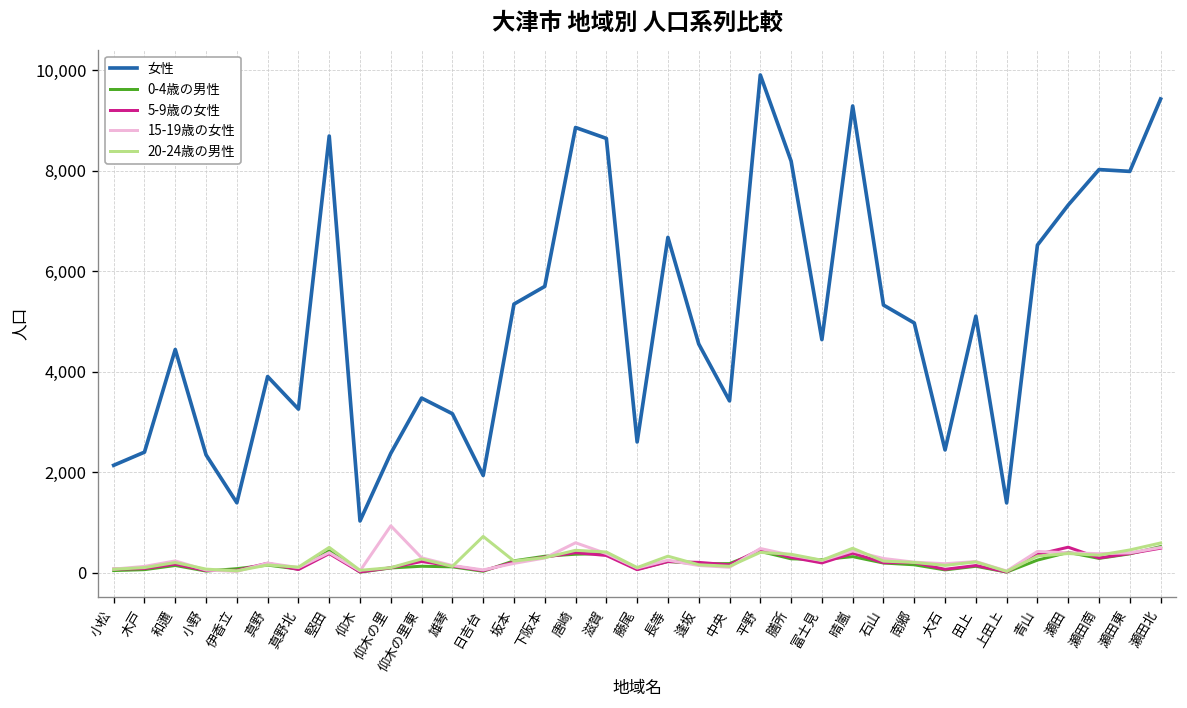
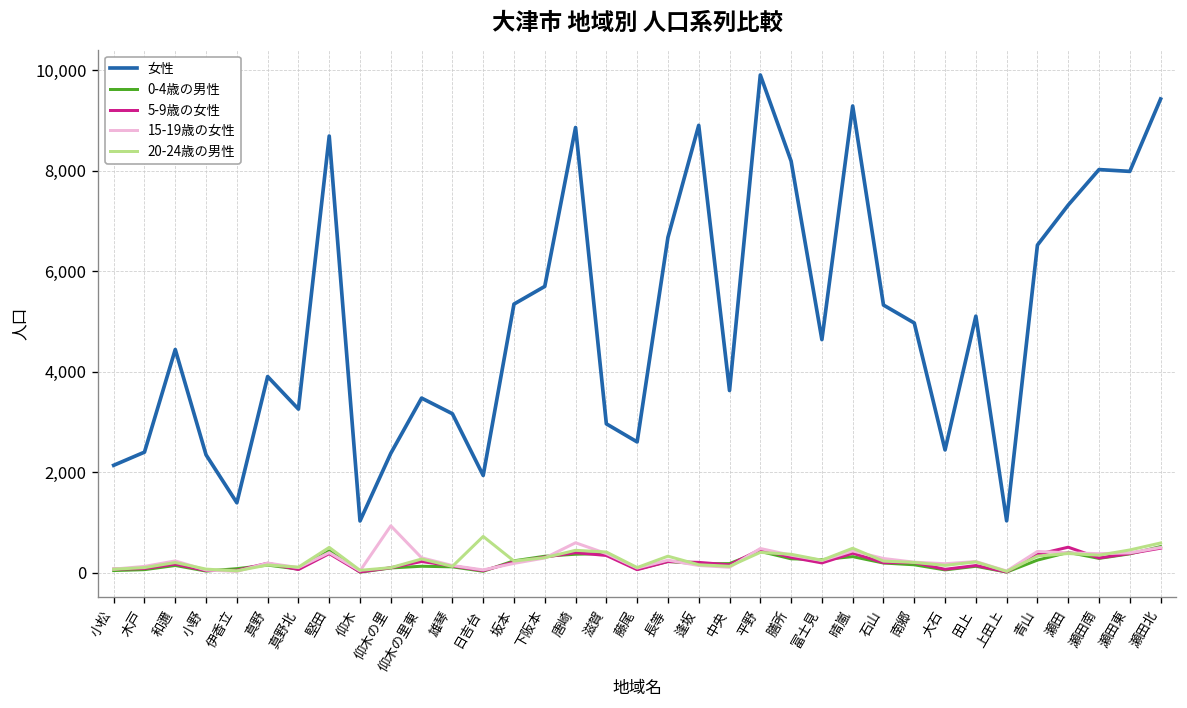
  {
    "女性": {
      "小松": "2,100",
      "木戸": "2,400",
      "和邇": "4,400",
      "小野": "2,400",
      "伊香立": "1,400",
      "真野": "3,900",
      "真野北": "3,300",
      "堅田": "8,700",
      "仰木": "1,000",
      "仰木の里": "2,400",
      "仰木の里東": "3,500",
      "雄琴": "3,200",
      "日吉台": "1,900",
      "坂本": "5,300",
      "下阪本": "5,700",
      "唐崎": "8,900",
-     "滋賀": "8,600",
+     "滋賀": "3,000",
      "藤尾": "2,600",
      "長等": "6,700",
-     "逢坂": "4,600",
-     "中央": "3,400",
+     "逢坂": "8,900",
+     "中央": "3,600",
      "平野": "9,900",
      "膳所": "8,200",
      "富士見": "4,600",
      "晴嵐": "9,300",
      "石山": "5,300",
      "南郷": "5,000",
      "大石": "2,400",
      "田上": "5,100",
-     "上田上": "1,400",
+     "上田上": "1,000",
      "青山": "6,500",
      "瀬田": "7,300",
      "瀬田南": "8,000",
      "瀬田東": "8,000",
      "瀬田北": "9,400"
    },
    "0-4歳の男性": {
      "仰木の里東": "100",
      "晴嵐": "300",
      "青山": "300"
    },
    "5-9歳の女性": {
      "瀬田": "500"
    },
    "15-19歳の女性": {
      "仰木の里": "900",
      "唐崎": "600"
    },
    "20-24歳の男性": {
      "堅田": "500",
      "日吉台": "700",
      "長等": "300",
      "瀬田北": "600"
    }
  }
